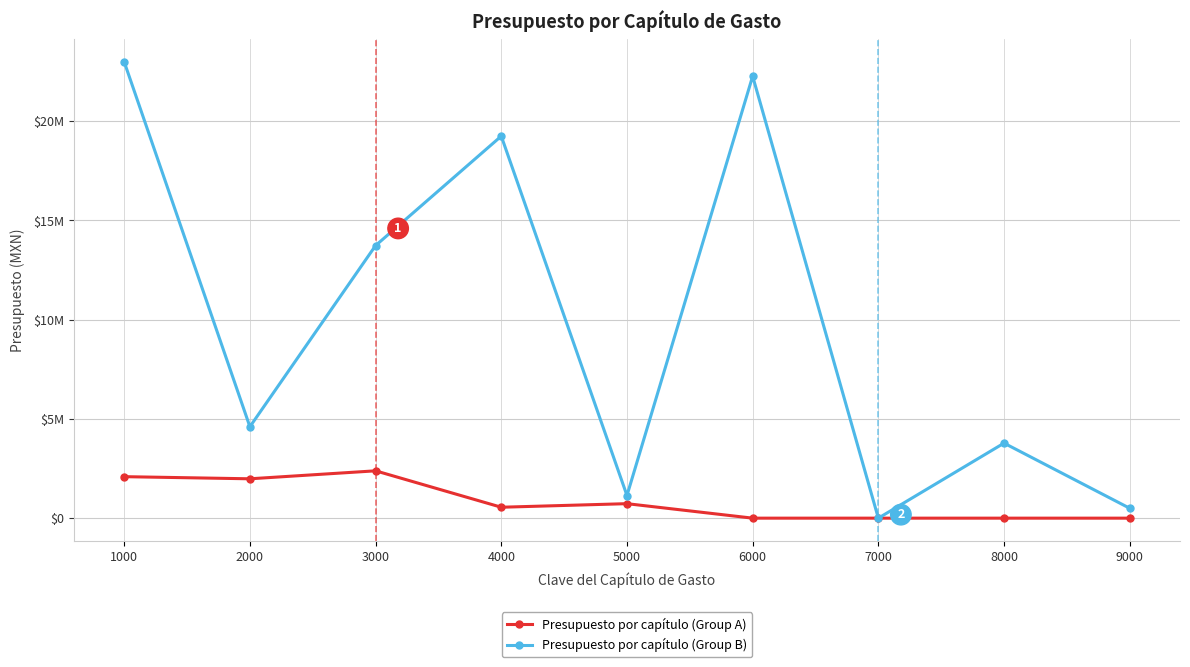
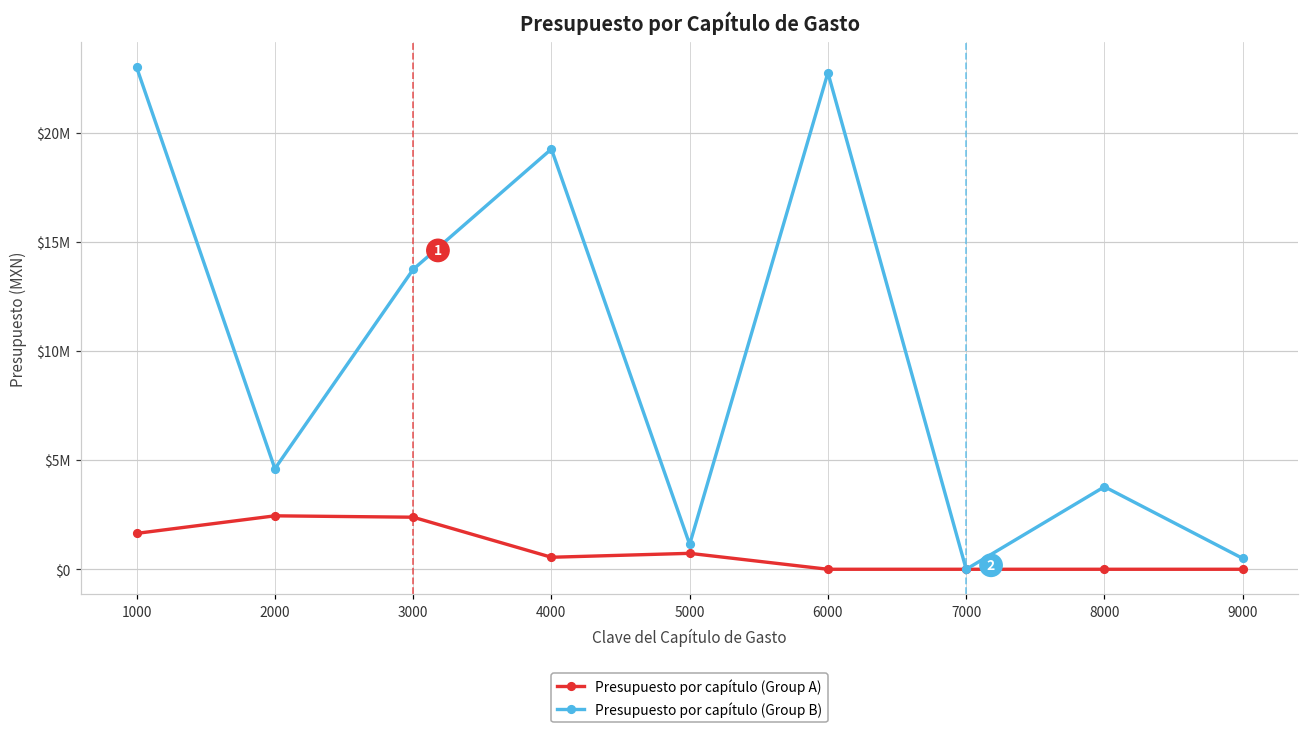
  {
    "Presupuesto por capítulo (Group A)": {
-     "1000": "$2100000",
-     "2000": "$2000000",
+     "1000": "$1600000",
+     "2000": "$2400000",
      "3000": "$2400000",
      "4000": "$600000",
      "5000": "$700000",
      "6000": "$0",
      "8000": "$0",
      "9000": "$0"
    },
    "Presupuesto por capítulo (Group B)": {
      "1000": "$23000000",
      "2000": "$4600000",
      "4000": "$19300000",
      "5000": "$1100000",
-     "6000": "$22300000",
+     "6000": "$22700000",
      "8000": "$3800000",
      "9000": "$500000"
    }
  }
